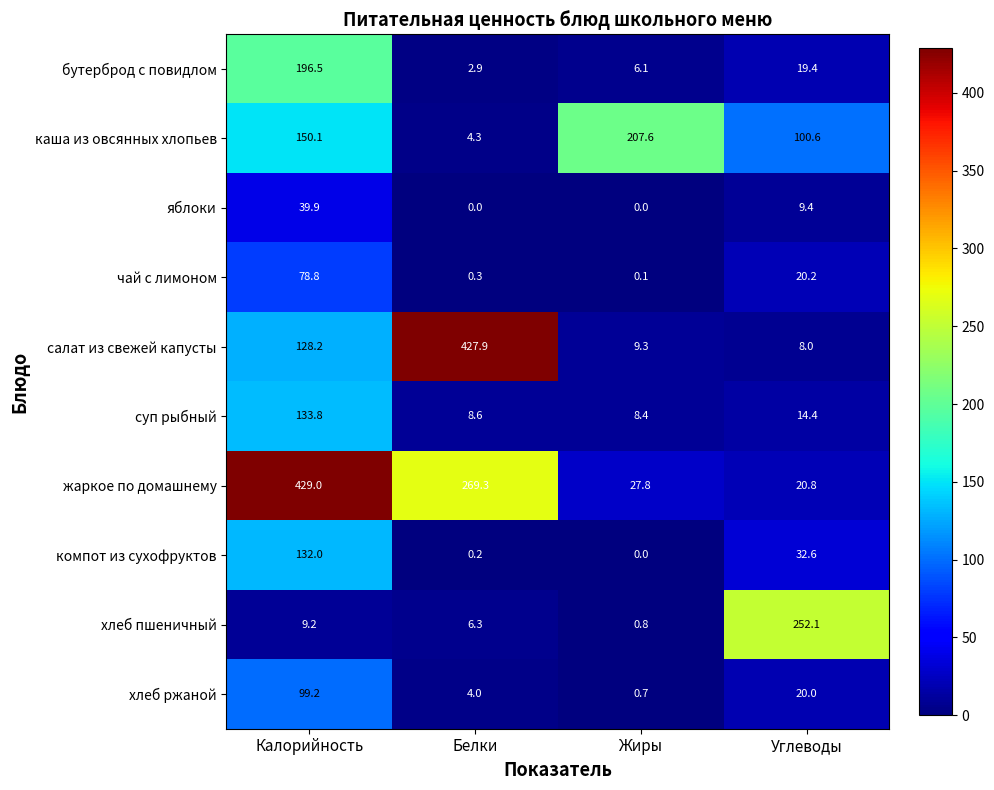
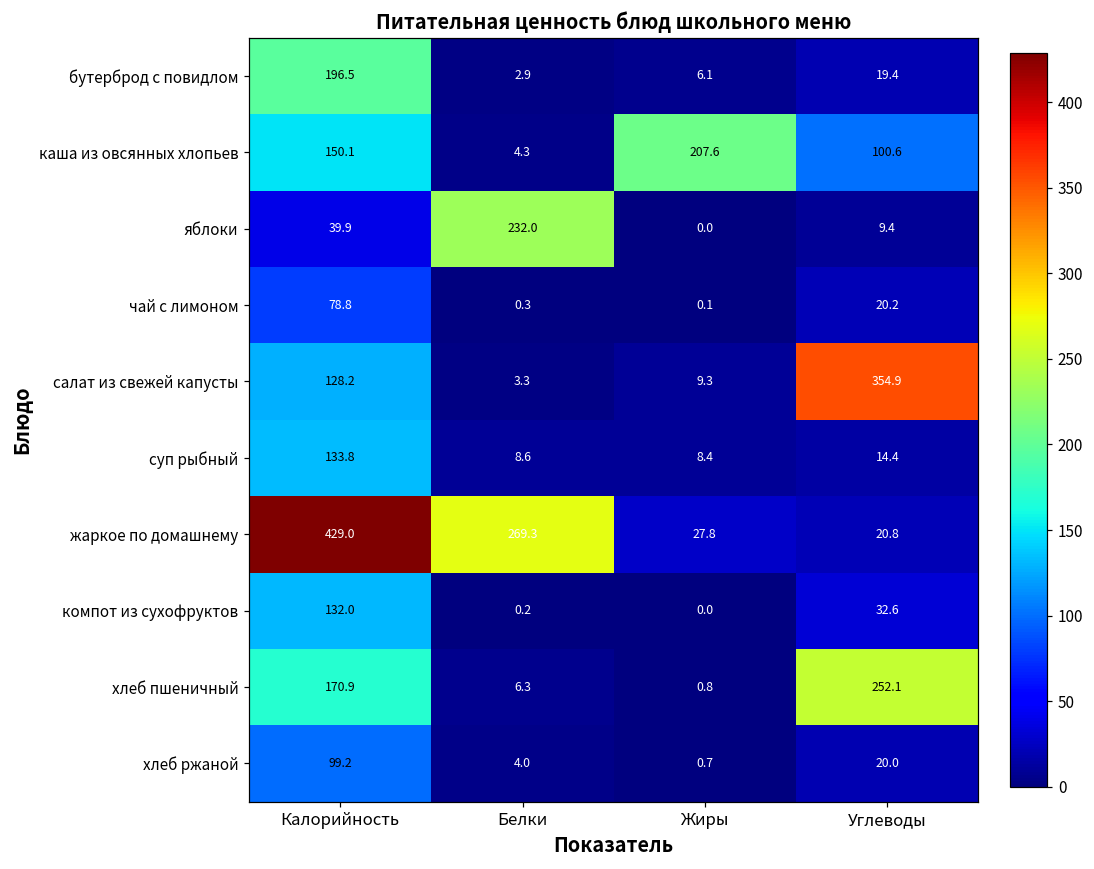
  {
    "бутерброд с повидлом": {
      "Калорийность": 196.5,
      "Белки": 2.9,
      "Жиры": 6.1,
      "Углеводы": 19.4
    },
    "каша из овсянных хлопьев": {
      "Калорийность": 150.1,
      "Белки": 4.3,
      "Жиры": 207.6,
      "Углеводы": 100.6
    },
    "яблоки": {
      "Калорийность": 39.9,
-     "Белки": 0.0,
+     "Белки": 232.0,
      "Жиры": 0.0,
      "Углеводы": 9.4
    },
    "чай с лимоном": {
      "Калорийность": 78.8,
      "Белки": 0.3,
      "Жиры": 0.1,
      "Углеводы": 20.2
    },
    "салат из свежей капусты": {
      "Калорийность": 128.2,
-     "Белки": 427.9,
+     "Белки": 3.3,
      "Жиры": 9.3,
-     "Углеводы": 8.0
+     "Углеводы": 354.9
    },
    "суп рыбный": {
      "Калорийность": 133.8,
      "Белки": 8.6,
      "Жиры": 8.4,
      "Углеводы": 14.4
    },
    "жаркое по домашнему": {
      "Калорийность": 429.0,
      "Белки": 269.3,
      "Жиры": 27.8,
      "Углеводы": 20.8
    },
    "компот из сухофруктов": {
      "Калорийность": 132.0,
      "Белки": 0.2,
      "Жиры": 0.0,
      "Углеводы": 32.6
    },
    "хлеб пшеничный": {
-     "Калорийность": 9.2,
+     "Калорийность": 170.9,
      "Белки": 6.3,
      "Жиры": 0.8,
      "Углеводы": 252.1
    },
    "хлеб ржаной": {
      "Калорийность": 99.2,
      "Белки": 4.0,
      "Жиры": 0.7,
      "Углеводы": 20.0
    }
  }
